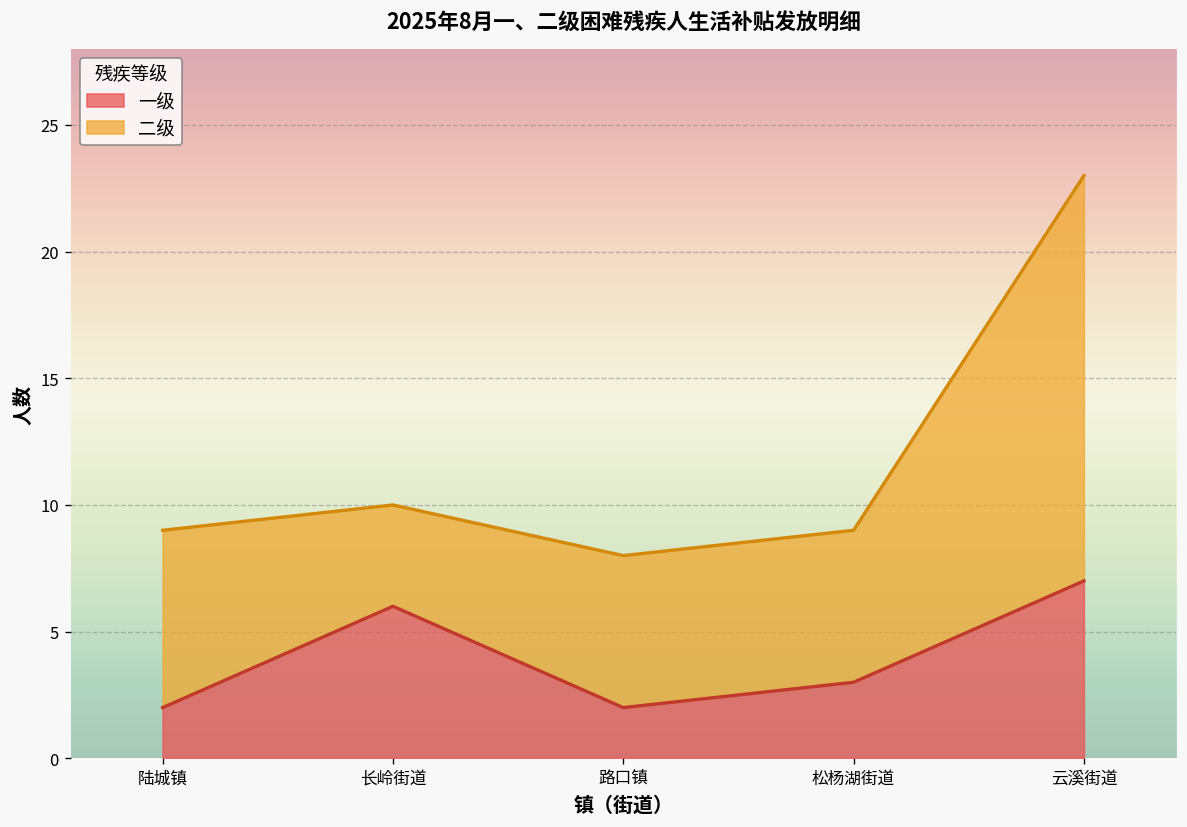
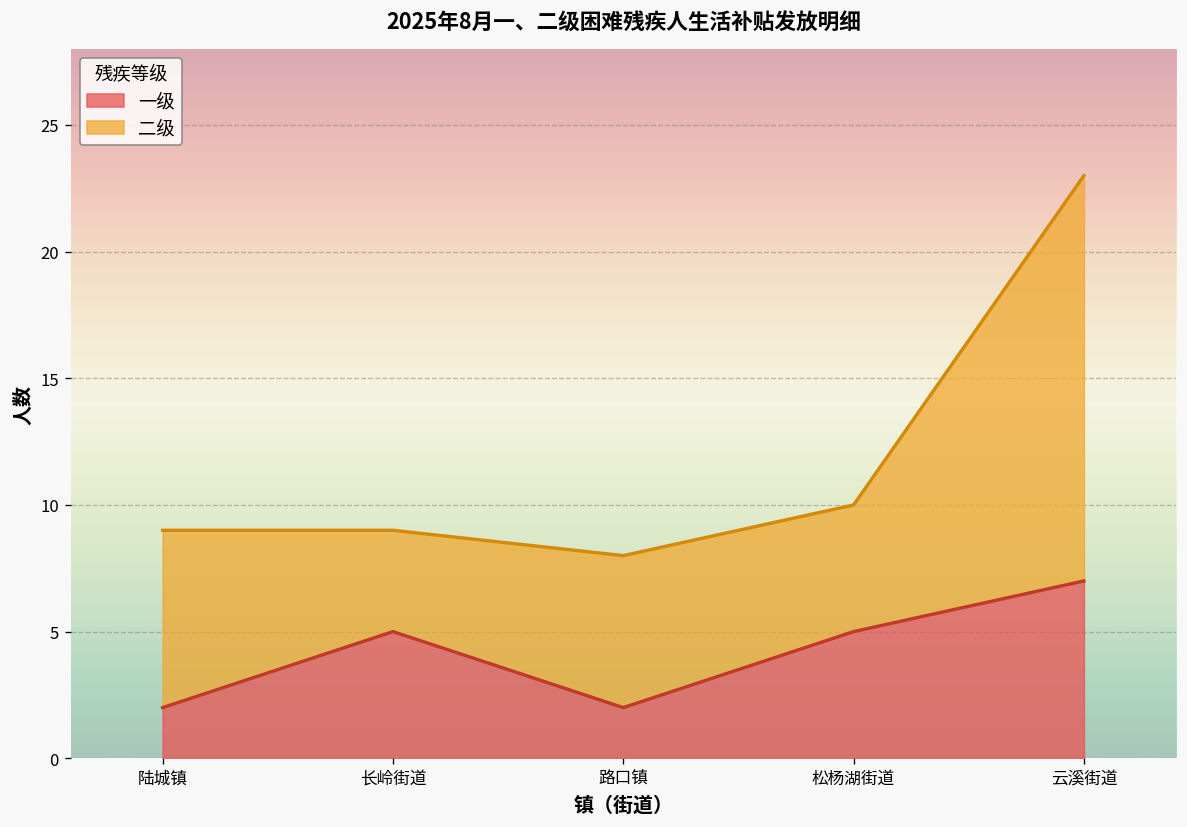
  {
    "一级": {
      "陆城镇": 2,
-     "长岭街道": 6,
+     "长岭街道": 5,
      "路口镇": 2,
-     "松杨湖街道": 3,
+     "松杨湖街道": 5,
      "云溪街道": 7
    },
    "二级": {
      "陆城镇": 7,
      "长岭街道": 4,
      "路口镇": 6,
-     "松杨湖街道": 6,
+     "松杨湖街道": 5,
      "云溪街道": 16
    }
  }
